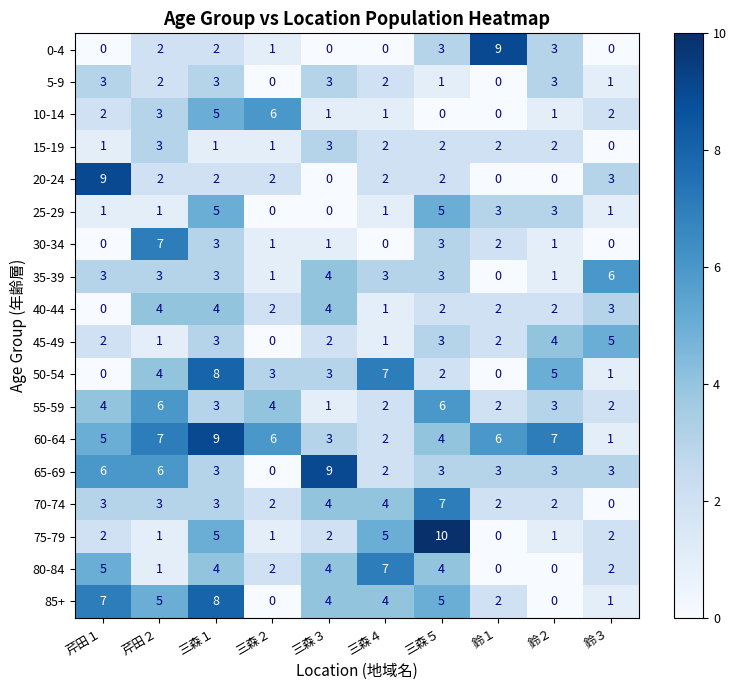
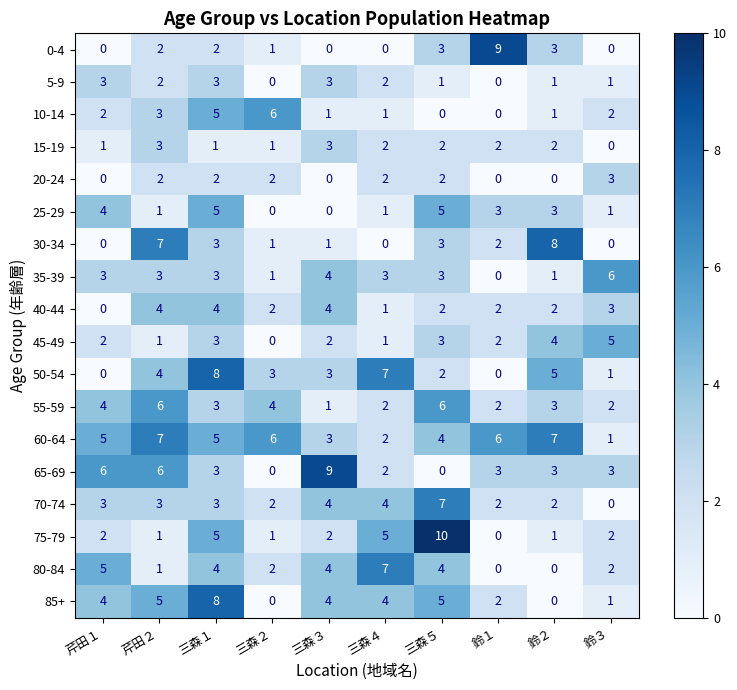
  {
    "0-4": {
      "芹田１": 0,
      "芹田２": 2,
      "三森１": 2,
      "三森２": 1,
      "三森３": 0,
      "三森４": 0,
      "三森５": 3,
      "鈴１": 9,
      "鈴２": 3,
      "鈴３": 0
    },
    "5-9": {
      "芹田１": 3,
      "芹田２": 2,
      "三森１": 3,
      "三森２": 0,
      "三森３": 3,
      "三森４": 2,
      "三森５": 1,
      "鈴１": 0,
-     "鈴２": 3,
+     "鈴２": 1,
      "鈴３": 1
    },
    "10-14": {
      "芹田１": 2,
      "芹田２": 3,
      "三森１": 5,
      "三森２": 6,
      "三森３": 1,
      "三森４": 1,
      "三森５": 0,
      "鈴１": 0,
      "鈴２": 1,
      "鈴３": 2
    },
    "15-19": {
      "芹田１": 1,
      "芹田２": 3,
      "三森１": 1,
      "三森２": 1,
      "三森３": 3,
      "三森４": 2,
      "三森５": 2,
      "鈴１": 2,
      "鈴２": 2,
      "鈴３": 0
    },
    "20-24": {
-     "芹田１": 9,
+     "芹田１": 0,
      "芹田２": 2,
      "三森１": 2,
      "三森２": 2,
      "三森３": 0,
      "三森４": 2,
      "三森５": 2,
      "鈴１": 0,
      "鈴２": 0,
      "鈴３": 3
    },
    "25-29": {
-     "芹田１": 1,
+     "芹田１": 4,
      "芹田２": 1,
      "三森１": 5,
      "三森２": 0,
      "三森３": 0,
      "三森４": 1,
      "三森５": 5,
      "鈴１": 3,
      "鈴２": 3,
      "鈴３": 1
    },
    "30-34": {
      "芹田１": 0,
      "芹田２": 7,
      "三森１": 3,
      "三森２": 1,
      "三森３": 1,
      "三森４": 0,
      "三森５": 3,
      "鈴１": 2,
-     "鈴２": 1,
+     "鈴２": 8,
      "鈴３": 0
    },
    "35-39": {
      "芹田１": 3,
      "芹田２": 3,
      "三森１": 3,
      "三森２": 1,
      "三森３": 4,
      "三森４": 3,
      "三森５": 3,
      "鈴１": 0,
      "鈴２": 1,
      "鈴３": 6
    },
    "40-44": {
      "芹田１": 0,
      "芹田２": 4,
      "三森１": 4,
      "三森２": 2,
      "三森３": 4,
      "三森４": 1,
      "三森５": 2,
      "鈴１": 2,
      "鈴２": 2,
      "鈴３": 3
    },
    "45-49": {
      "芹田１": 2,
      "芹田２": 1,
      "三森１": 3,
      "三森２": 0,
      "三森３": 2,
      "三森４": 1,
      "三森５": 3,
      "鈴１": 2,
      "鈴２": 4,
      "鈴３": 5
    },
    "50-54": {
      "芹田１": 0,
      "芹田２": 4,
      "三森１": 8,
      "三森２": 3,
      "三森３": 3,
      "三森４": 7,
      "三森５": 2,
      "鈴１": 0,
      "鈴２": 5,
      "鈴３": 1
    },
    "55-59": {
      "芹田１": 4,
      "芹田２": 6,
      "三森１": 3,
      "三森２": 4,
      "三森３": 1,
      "三森４": 2,
      "三森５": 6,
      "鈴１": 2,
      "鈴２": 3,
      "鈴３": 2
    },
    "60-64": {
      "芹田１": 5,
      "芹田２": 7,
-     "三森１": 9,
+     "三森１": 5,
      "三森２": 6,
      "三森３": 3,
      "三森４": 2,
      "三森５": 4,
      "鈴１": 6,
      "鈴２": 7,
      "鈴３": 1
    },
    "65-69": {
      "芹田１": 6,
      "芹田２": 6,
      "三森１": 3,
      "三森２": 0,
      "三森３": 9,
      "三森４": 2,
-     "三森５": 3,
+     "三森５": 0,
      "鈴１": 3,
      "鈴２": 3,
      "鈴３": 3
    },
    "70-74": {
      "芹田１": 3,
      "芹田２": 3,
      "三森１": 3,
      "三森２": 2,
      "三森３": 4,
      "三森４": 4,
      "三森５": 7,
      "鈴１": 2,
      "鈴２": 2,
      "鈴３": 0
    },
    "75-79": {
      "芹田１": 2,
      "芹田２": 1,
      "三森１": 5,
      "三森２": 1,
      "三森３": 2,
      "三森４": 5,
      "三森５": 10,
      "鈴１": 0,
      "鈴２": 1,
      "鈴３": 2
    },
    "80-84": {
      "芹田１": 5,
      "芹田２": 1,
      "三森１": 4,
      "三森２": 2,
      "三森３": 4,
      "三森４": 7,
      "三森５": 4,
      "鈴１": 0,
      "鈴２": 0,
      "鈴３": 2
    },
    "85+": {
-     "芹田１": 7,
+     "芹田１": 4,
      "芹田２": 5,
      "三森１": 8,
      "三森２": 0,
      "三森３": 4,
      "三森４": 4,
      "三森５": 5,
      "鈴１": 2,
      "鈴２": 0,
      "鈴３": 1
    }
  }
